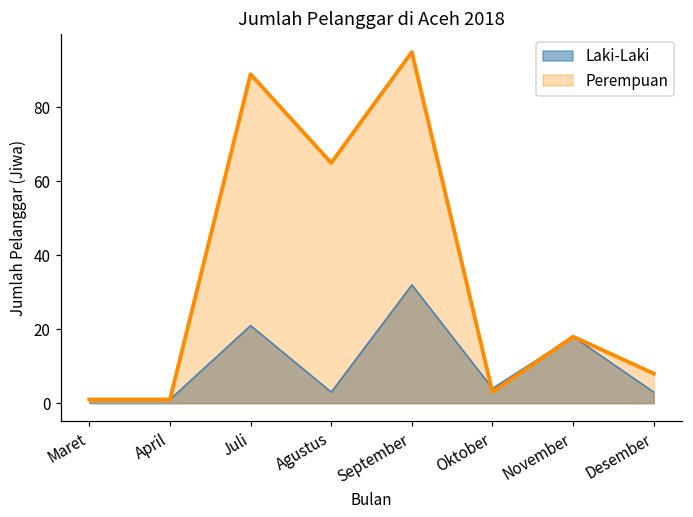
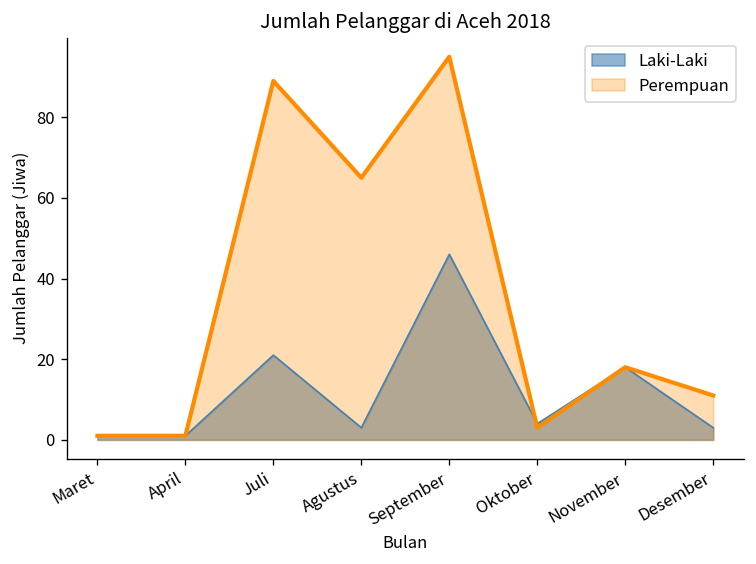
  {
    "Laki-Laki": {
      "Juli": 21,
      "Agustus": 3,
-     "September": 32,
+     "September": 46,
      "Oktober": 4,
      "Desember": 3
    },
    "Perempuan": {
      "Juli": 89,
      "Agustus": 65,
      "September": 95,
      "Oktober": 3,
-     "Desember": 8
+     "Desember": 11
    }
  }
